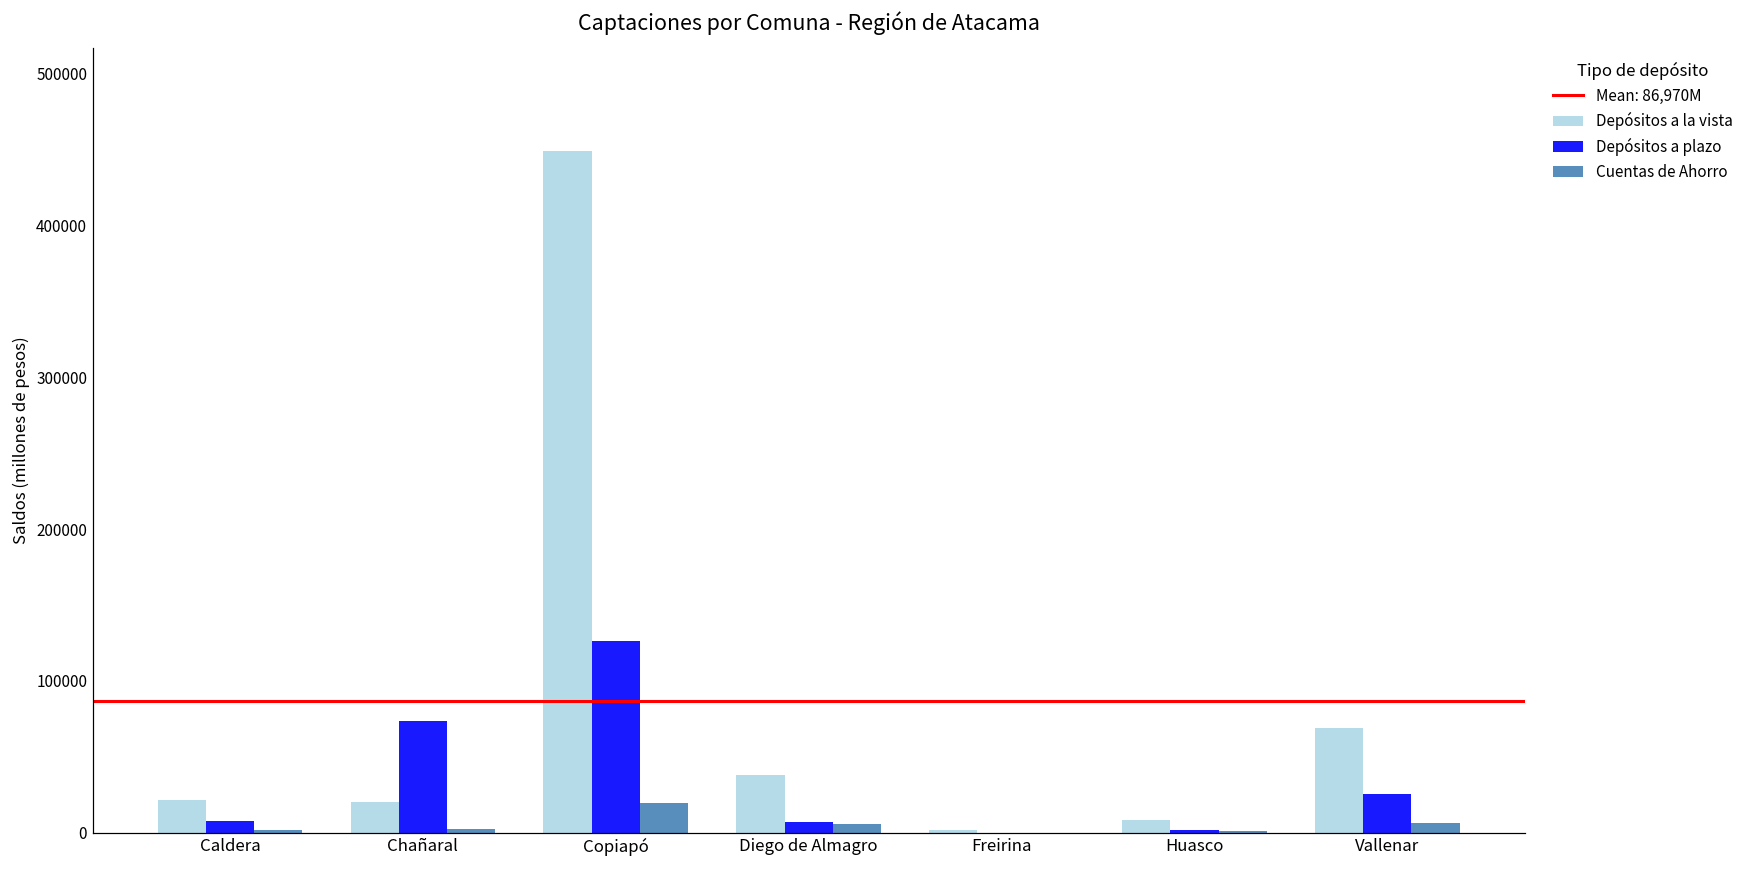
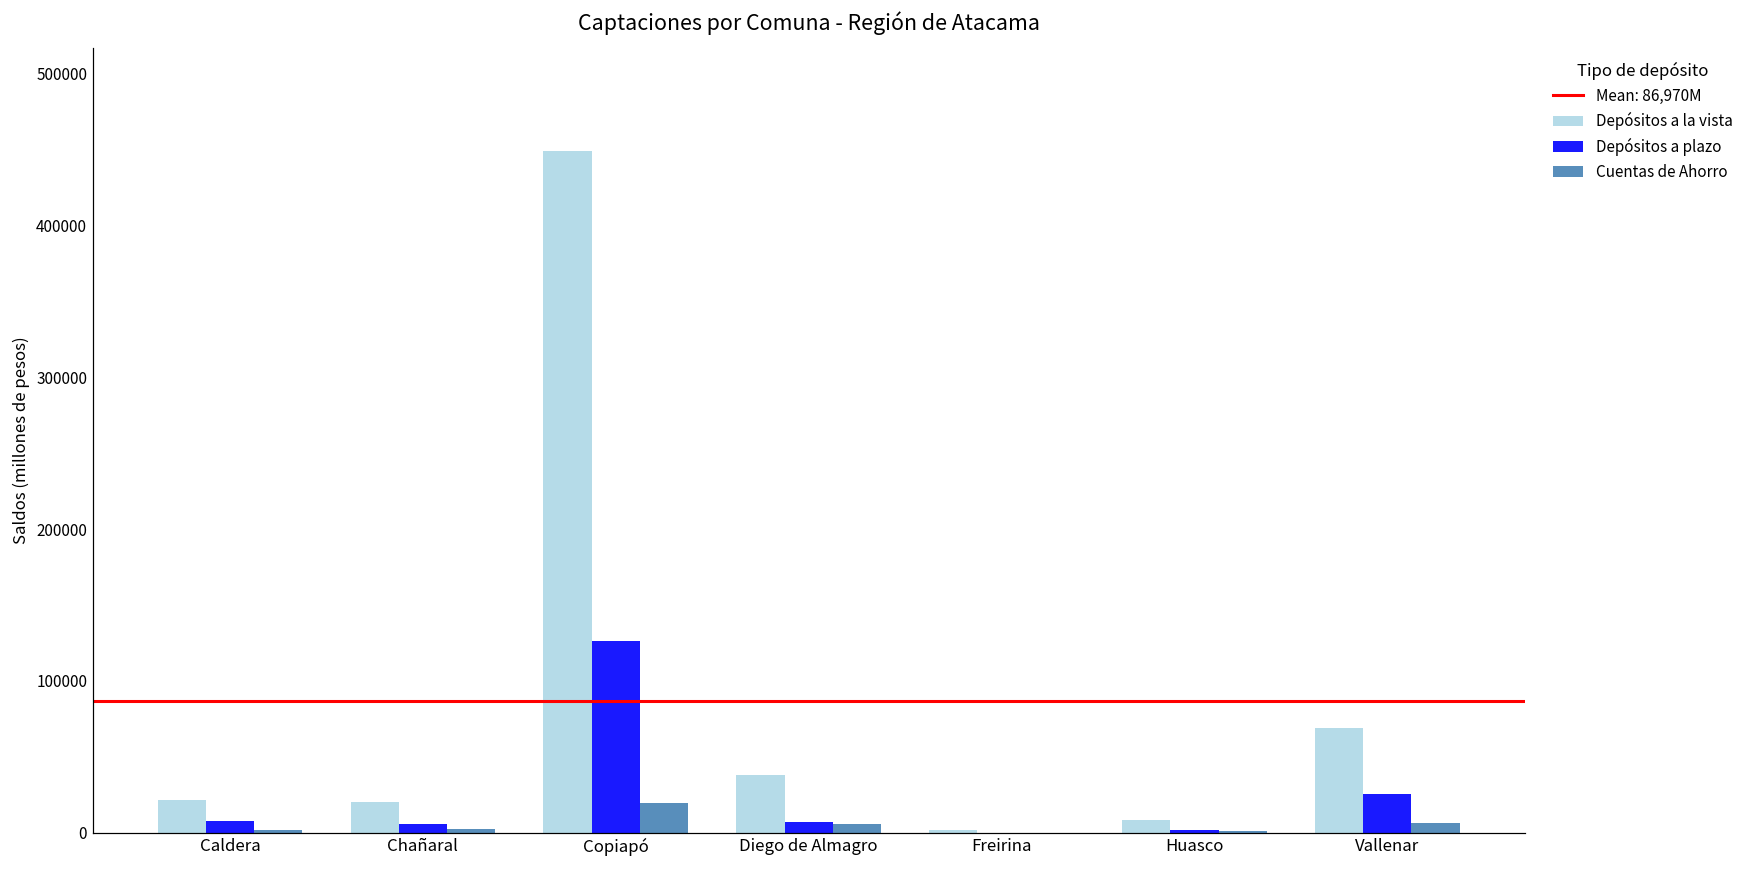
  {
    "Depósitos a la vista": {
      "Caldera": 22000,
      "Chañaral": 20000,
      "Copiapó": 449000,
      "Diego de Almagro": 38000,
      "Freirina": 2000,
      "Huasco": 9000,
      "Vallenar": 69000
    },
    "Depósitos a plazo": {
      "Caldera": 8000,
-     "Chañaral": 74000,
+     "Chañaral": 6000,
      "Copiapó": 126000,
      "Diego de Almagro": 7000,
      "Huasco": 2000,
      "Vallenar": 25000
    },
    "Cuentas de Ahorro": {
      "Caldera": 2000,
      "Chañaral": 3000,
      "Copiapó": 20000,
      "Diego de Almagro": 6000,
      "Vallenar": 7000
    }
  }
